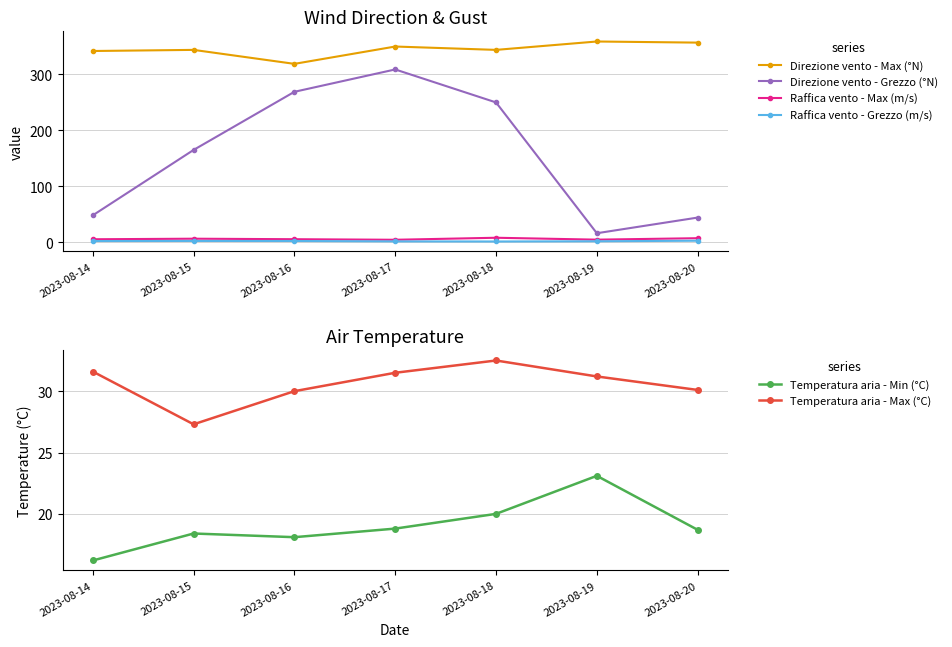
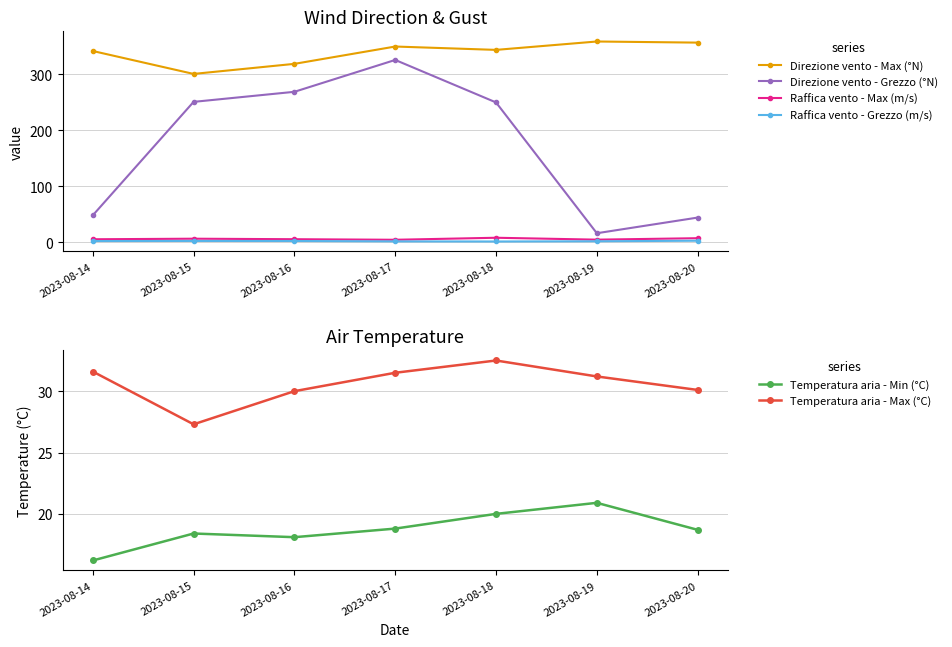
  {
    "Wind Direction & Gust": {
      "Direzione vento - Max (°N)": {
        "2023-08-14": 340,
-       "2023-08-15": 340,
+       "2023-08-15": 300,
        "2023-08-16": 320,
        "2023-08-17": 350,
        "2023-08-18": 340,
        "2023-08-19": 360,
        "2023-08-20": 360
      },
      "Direzione vento - Grezzo (°N)": {
        "2023-08-14": 50,
-       "2023-08-15": 170,
+       "2023-08-15": 250,
        "2023-08-16": 270,
-       "2023-08-17": 310,
+       "2023-08-17": 330,
        "2023-08-18": 250,
        "2023-08-19": 20,
        "2023-08-20": 40
      },
      "Raffica vento - Max (m/s)": {
        "2023-08-18": 10,
        "2023-08-20": 10
      },
      "Raffica vento - Grezzo (m/s)": {
        "2023-08-18": 0,
        "2023-08-20": 0
      }
    },
    "Air Temperature": {
      "Temperatura aria - Min (°C)": {
        "2023-08-14": 16.2,
        "2023-08-15": 18.4,
        "2023-08-16": 18.1,
        "2023-08-17": 18.8,
        "2023-08-18": 20.0,
-       "2023-08-19": 23.1,
+       "2023-08-19": 20.9,
        "2023-08-20": 18.7
      },
      "Temperatura aria - Max (°C)": {
        "2023-08-14": 31.6,
        "2023-08-15": 27.3,
        "2023-08-16": 30.0,
        "2023-08-17": 31.5,
        "2023-08-18": 32.5,
        "2023-08-19": 31.2,
        "2023-08-20": 30.1
      }
    }
  }
